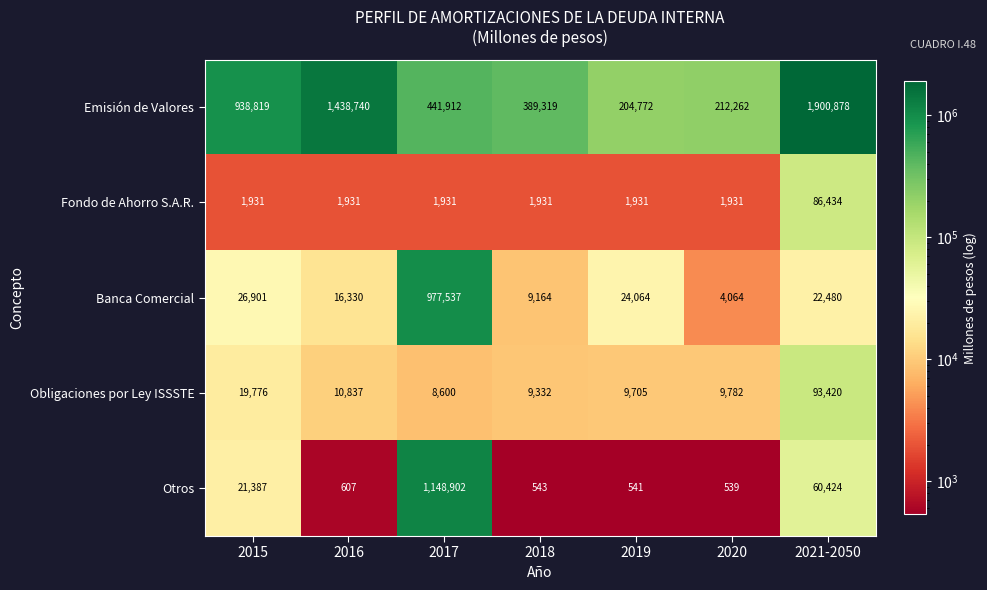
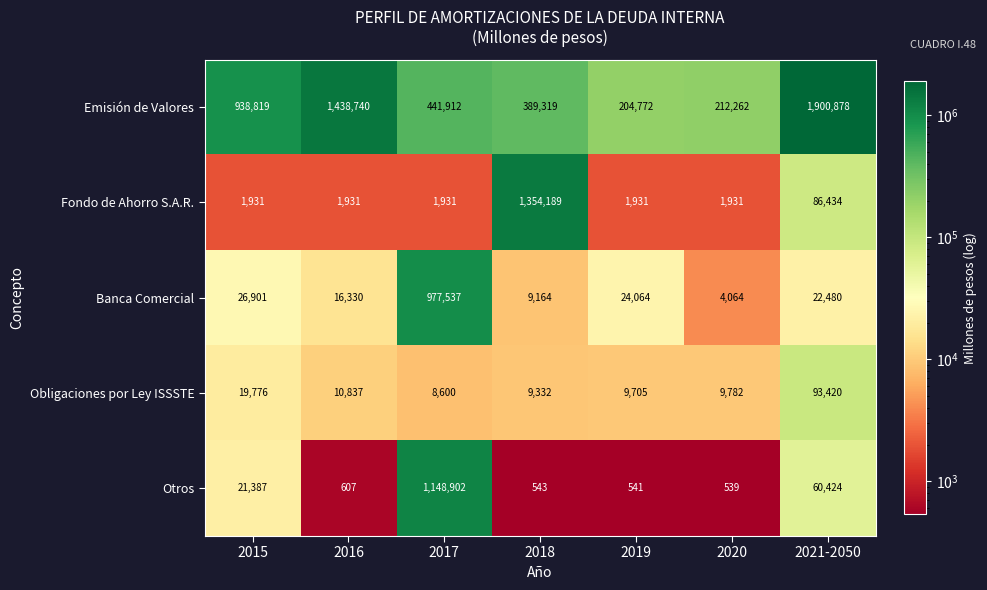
  {
    "Emisión de Valores": {
      "2015": "938,819",
      "2016": "1,438,740",
      "2017": "441,912",
      "2018": "389,319",
      "2019": "204,772",
      "2020": "212,262",
      "2021-2050": "1,900,878"
    },
    "Fondo de Ahorro S.A.R.": {
      "2015": "1,931",
      "2016": "1,931",
      "2017": "1,931",
-     "2018": "1,931",
+     "2018": "1,354,189",
      "2019": "1,931",
      "2020": "1,931",
      "2021-2050": "86,434"
    },
    "Banca Comercial": {
      "2015": "26,901",
      "2016": "16,330",
      "2017": "977,537",
      "2018": "9,164",
      "2019": "24,064",
      "2020": "4,064",
      "2021-2050": "22,480"
    },
    "Obligaciones por Ley ISSSTE": {
      "2015": "19,776",
      "2016": "10,837",
      "2017": "8,600",
      "2018": "9,332",
      "2019": "9,705",
      "2020": "9,782",
      "2021-2050": "93,420"
    },
    "Otros": {
      "2015": "21,387",
      "2016": "607",
      "2017": "1,148,902",
      "2018": "543",
      "2019": "541",
      "2020": "539",
      "2021-2050": "60,424"
    }
  }
